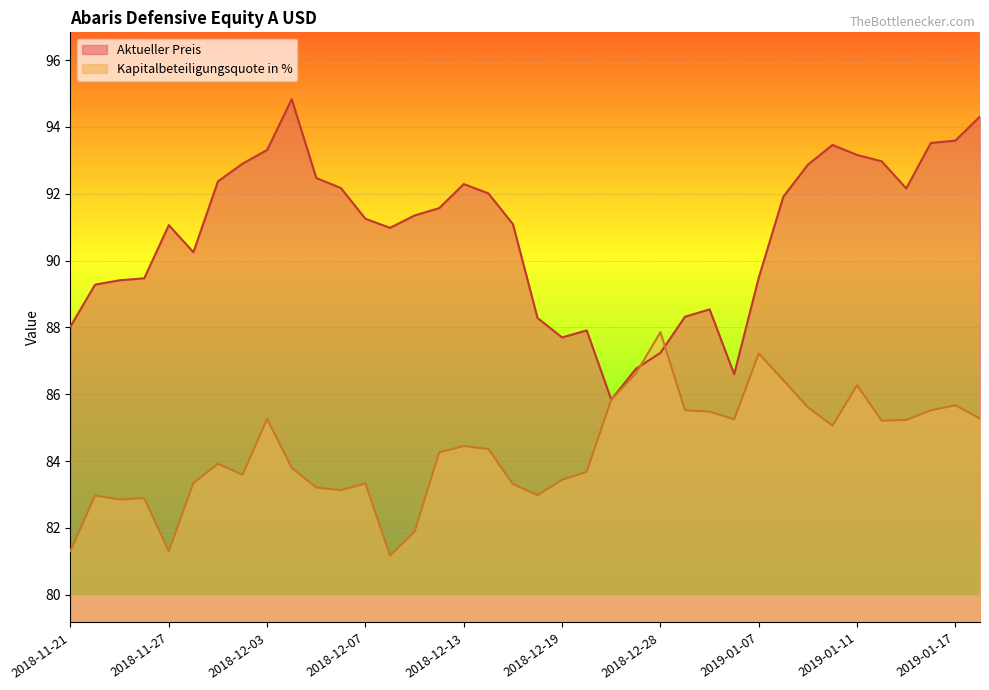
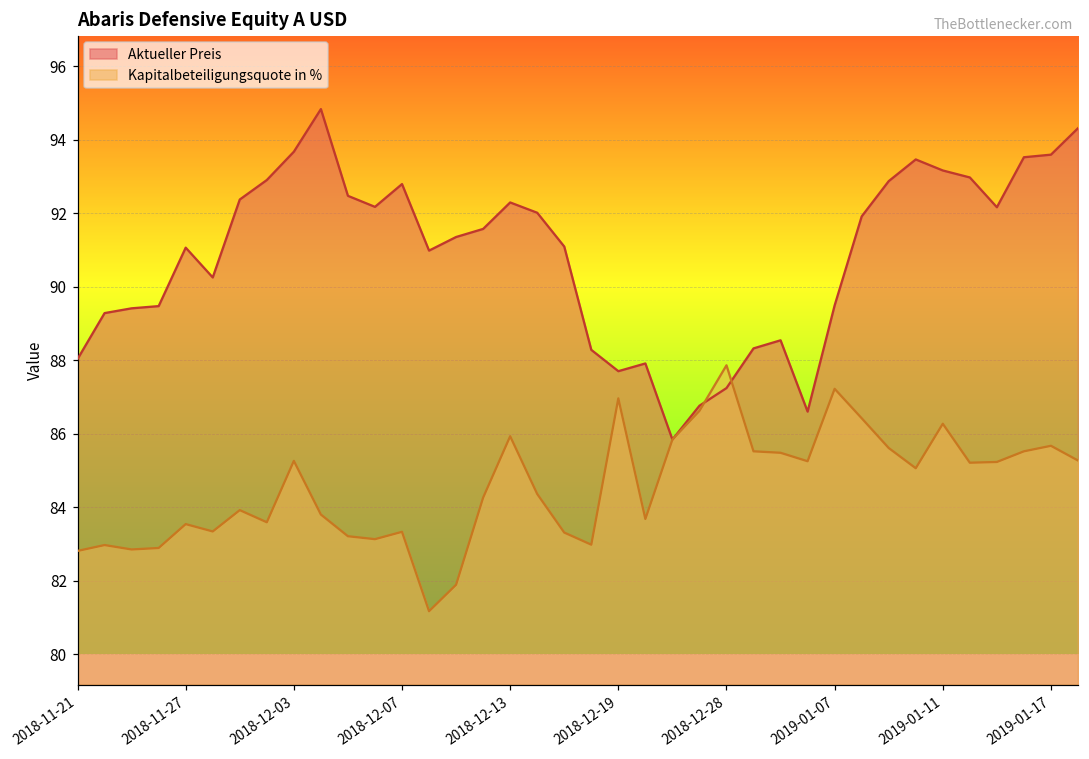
  {
    "Aktueller Preis": {
      "2018-11-21": 88.0,
      "2018-11-27": 91.1,
-     "2018-12-03": 93.3,
-     "2018-12-07": 91.3,
+     "2018-12-03": 93.7,
+     "2018-12-07": 92.8,
      "2018-12-13": 92.3,
      "2018-12-19": 87.7,
      "2018-12-28": 87.2,
      "2019-01-07": 89.5,
      "2019-01-11": 93.2,
      "2019-01-17": 93.6
    },
    "Kapitalbeteiligungsquote in %": {
-     "2018-11-21": 81.3,
-     "2018-11-27": 81.3,
+     "2018-11-21": 82.8,
+     "2018-11-27": 83.5,
      "2018-12-03": 85.3,
      "2018-12-07": 83.3,
-     "2018-12-13": 84.5,
-     "2018-12-19": 83.4,
+     "2018-12-13": 85.9,
+     "2018-12-19": 87.0,
      "2018-12-28": 87.9,
      "2019-01-07": 87.2,
      "2019-01-11": 86.3,
      "2019-01-17": 85.7
    }
  }
